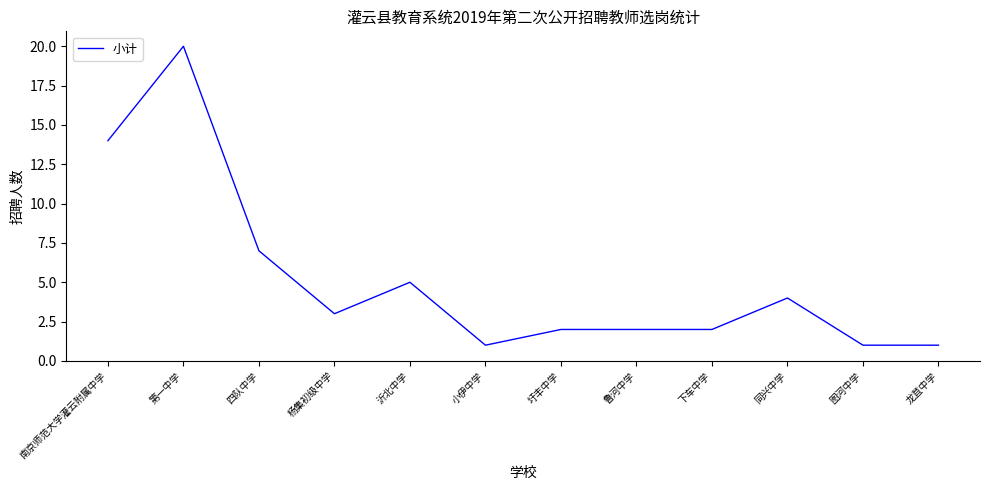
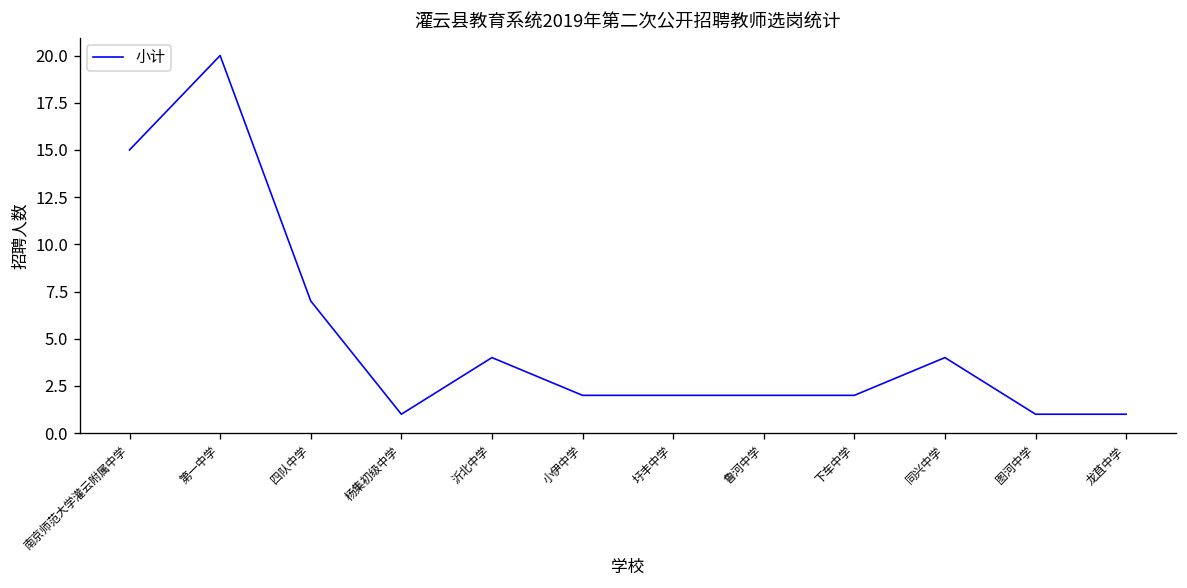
  {
-   "南京师范大学灌云附属中学": 14,
+   "南京师范大学灌云附属中学": 15,
    "第一中学": 20,
    "四队中学": 7,
-   "杨集初级中学": 3,
-   "沂北中学": 5,
-   "小伊中学": 1,
+   "杨集初级中学": 1,
+   "沂北中学": 4,
+   "小伊中学": 2,
    "圩丰中学": 2,
    "鲁河中学": 2,
    "下车中学": 2,
    "同兴中学": 4,
    "图河中学": 1,
    "龙苴中学": 1
  }
